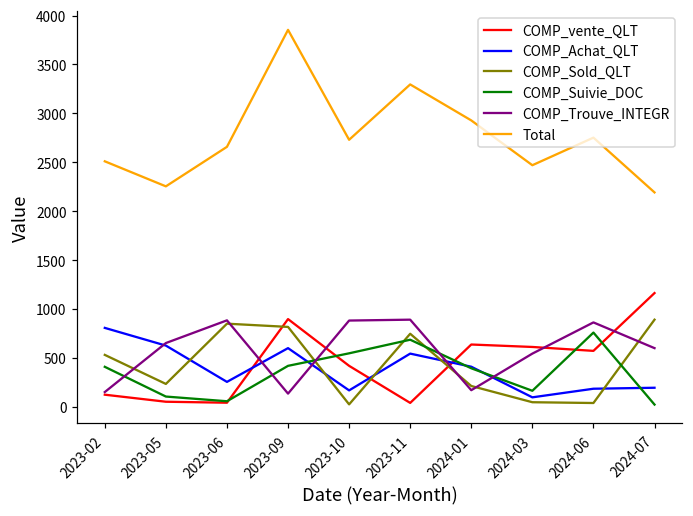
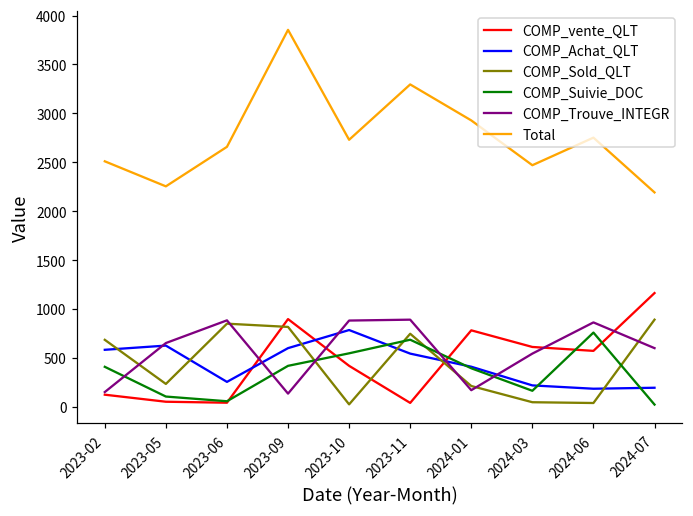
  {
    "COMP_vente_QLT": {
      "2023-05": 100,
      "2023-09": 900,
      "2023-10": 400,
      "2023-11": 0,
-     "2024-01": 600,
+     "2024-01": 800,
      "2024-03": 600,
      "2024-06": 600,
      "2024-07": 1200
    },
    "COMP_Achat_QLT": {
-     "2023-02": 800,
+     "2023-02": 600,
      "2023-06": 300,
      "2023-09": 600,
-     "2023-10": 200,
+     "2023-10": 800,
      "2023-11": 500,
-     "2024-03": 100,
+     "2024-03": 200,
      "2024-06": 200,
      "2024-07": 200
    },
    "COMP_Sold_QLT": {
-     "2023-02": 500,
+     "2023-02": 700,
      "2023-05": 200,
      "2023-06": 900,
      "2023-09": 800,
      "2023-10": 0,
      "2023-11": 700,
      "2024-01": 200,
      "2024-03": 0,
      "2024-06": 0,
      "2024-07": 900
    },
    "COMP_Suivie_DOC": {
      "2023-02": 400,
      "2023-05": 100,
      "2023-09": 400,
      "2023-10": 500,
      "2023-11": 700,
      "2024-03": 200,
      "2024-06": 800,
      "2024-07": 0
    },
    "COMP_Trouve_INTEGR": {
      "2023-06": 900,
      "2023-09": 100,
      "2023-10": 900,
      "2023-11": 900,
      "2024-01": 200,
      "2024-03": 500,
      "2024-06": 900,
      "2024-07": 600
    },
    "Total": {
      "2023-02": 2500,
      "2023-05": 2300,
      "2023-06": 2700,
      "2023-09": 3900,
      "2023-10": 2700,
      "2023-11": 3300,
      "2024-01": 2900,
      "2024-03": 2500,
      "2024-07": 2200
    }
  }
